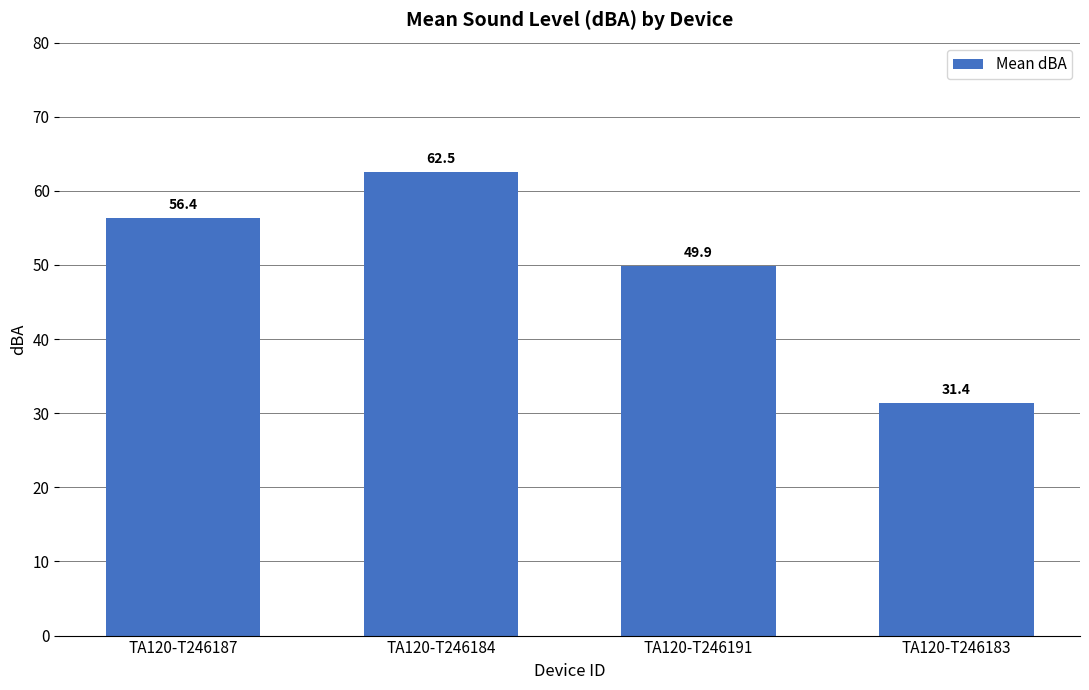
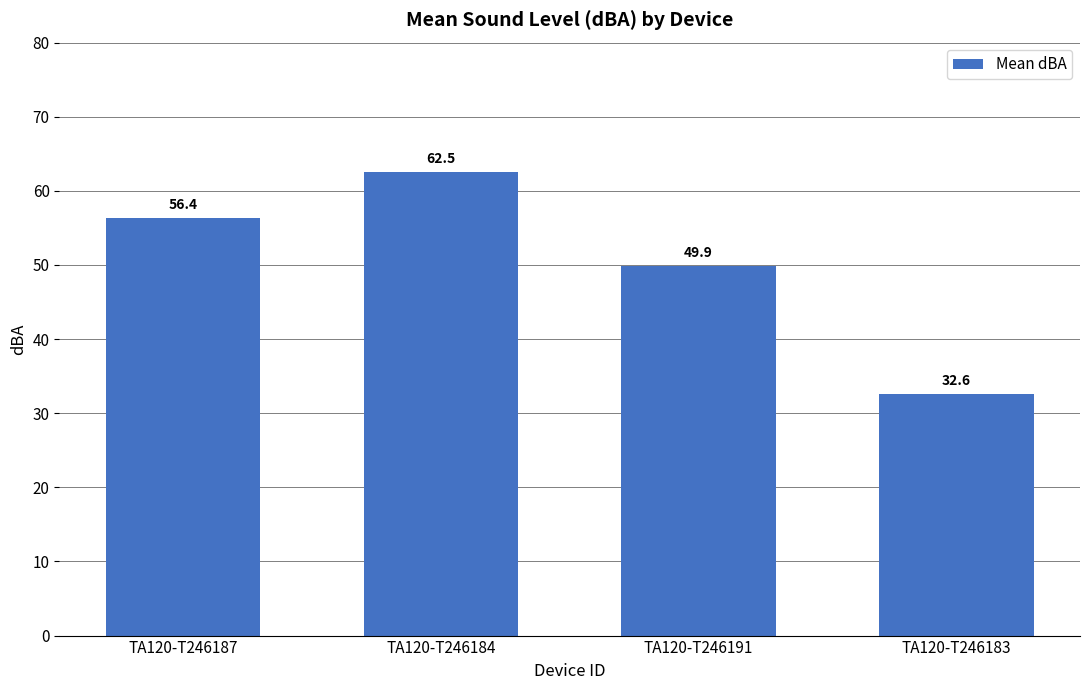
  {
    "TA120-T246187": 56.4,
    "TA120-T246184": 62.5,
    "TA120-T246191": 49.9,
-   "TA120-T246183": 31.4
+   "TA120-T246183": 32.6
  }
